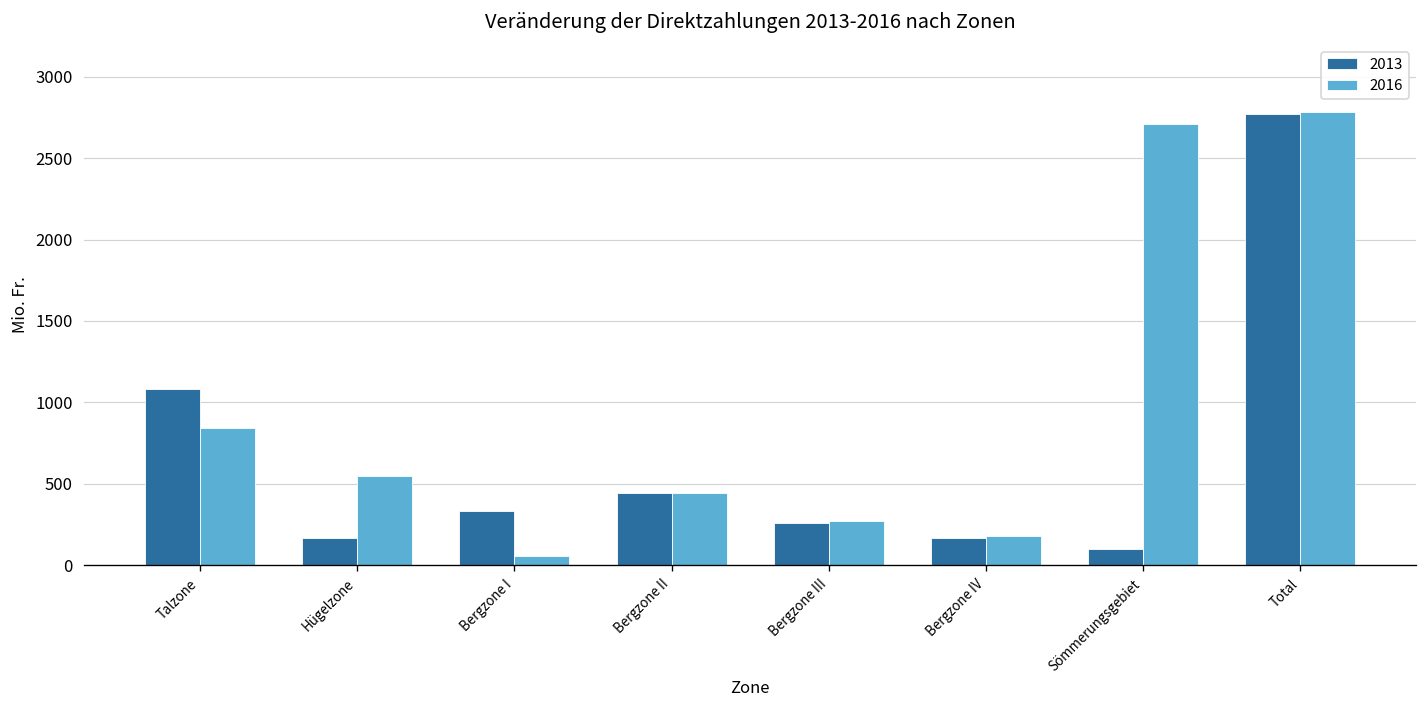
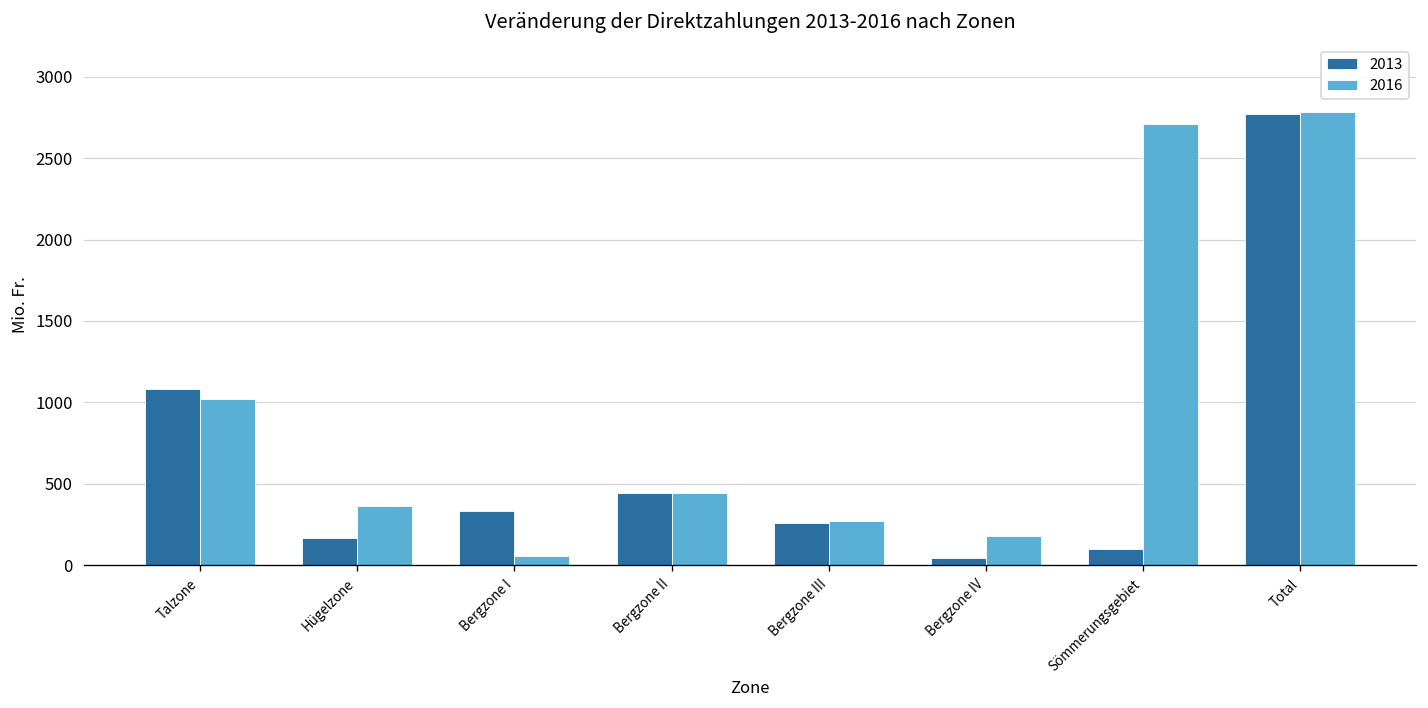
  {
    "2013": {
      "Talzone": 1080,
      "Hügelzone": 170,
      "Bergzone I": 330,
      "Bergzone II": 450,
      "Bergzone III": 260,
-     "Bergzone IV": 170,
+     "Bergzone IV": 50,
      "Sömmerungsgebiet": 100,
      "Total": 2770
    },
    "2016": {
-     "Talzone": 850,
-     "Hügelzone": 550,
+     "Talzone": 1020,
+     "Hügelzone": 370,
      "Bergzone I": 60,
      "Bergzone II": 450,
      "Bergzone III": 270,
      "Bergzone IV": 180,
      "Sömmerungsgebiet": 2710,
      "Total": 2780
    }
  }
